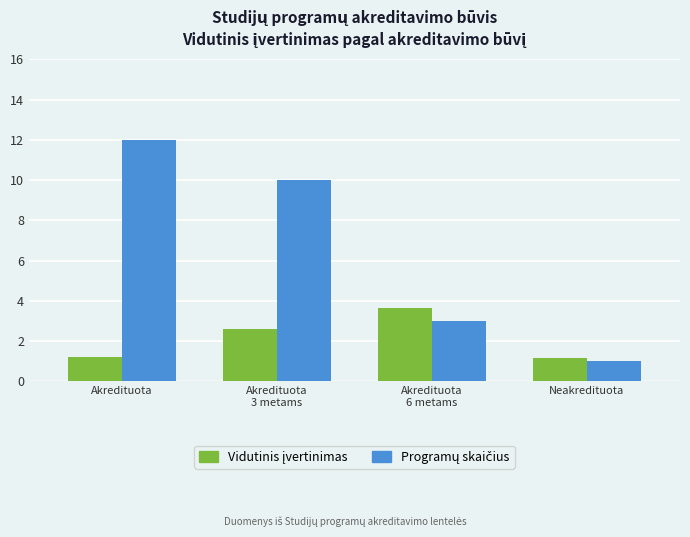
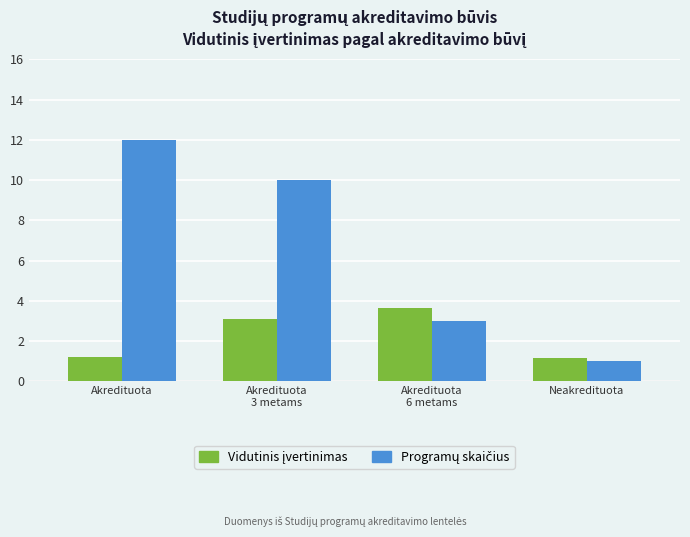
  {
    "Vidutinis įvertinimas": {
      "Akredituota": 1.2,
-     "Akredituota 3 metams": 2.6,
+     "Akredituota 3 metams": 3.1,
      "Akredituota 6 metams": 3.7,
      "Neakredituota": 1.2
    },
    "Programų skaičius": {
      "Akredituota": 12.0,
      "Akredituota 3 metams": 10.0,
      "Akredituota 6 metams": 3.0,
      "Neakredituota": 1.0
    }
  }
